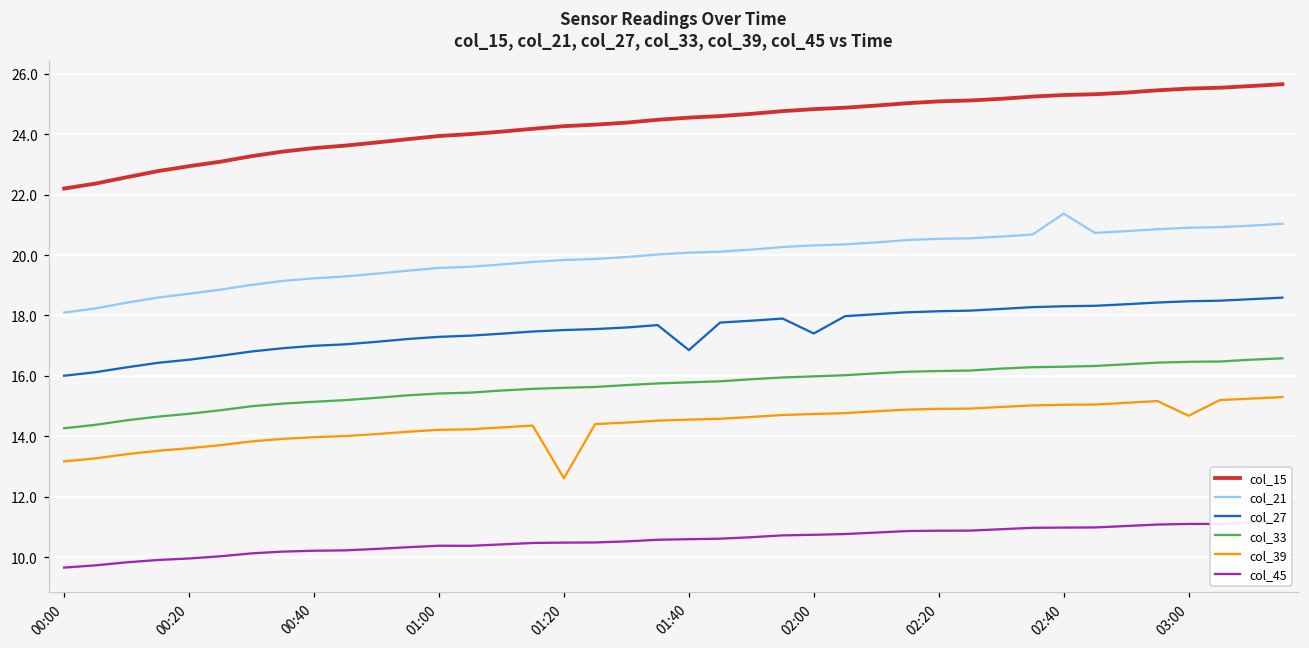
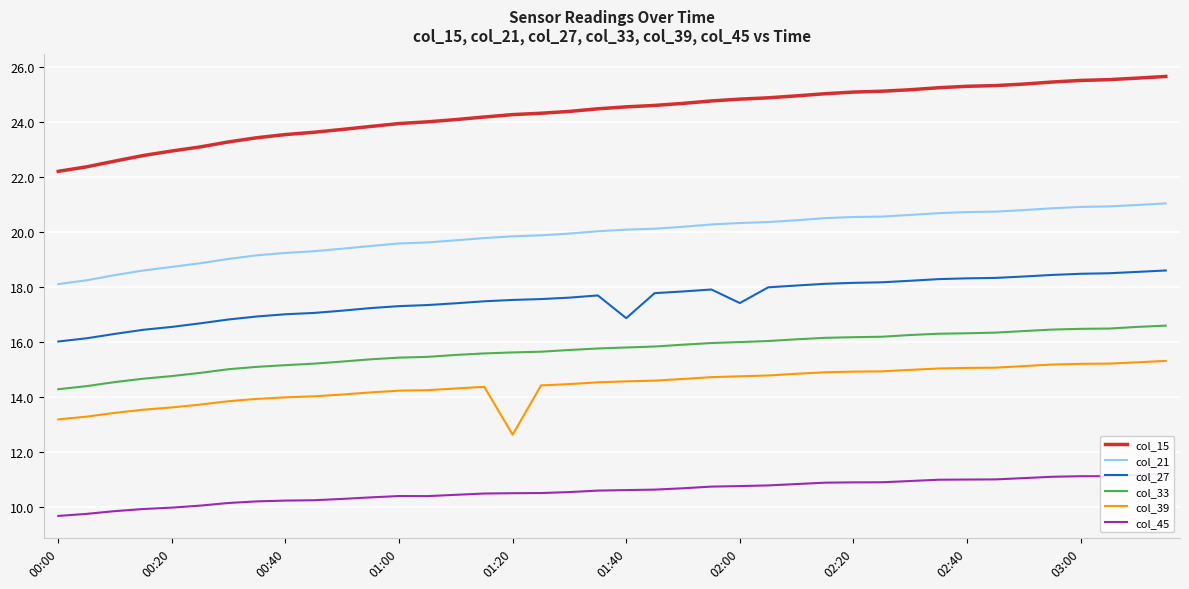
  {
    "col_15": {
      "00:00": 22.2,
      "00:20": 22.9,
      "00:40": 23.5,
      "01:00": 23.9,
      "01:20": 24.3,
      "01:40": 24.5,
      "02:00": 24.8,
      "02:20": 25.1,
      "02:40": 25.3,
      "03:00": 25.5
    },
    "col_21": {
      "00:00": 18.1,
      "00:20": 18.7,
      "00:40": 19.2,
      "01:00": 19.6,
      "01:20": 19.8,
      "01:40": 20.1,
      "02:00": 20.3,
      "02:20": 20.5,
-     "02:40": 21.4,
+     "02:40": 20.7,
      "03:00": 20.9
    },
    "col_27": {
      "00:00": 16.0,
      "00:20": 16.5,
      "00:40": 17.0,
      "01:00": 17.3,
      "01:20": 17.5,
      "01:40": 16.9,
      "02:00": 17.4,
      "02:20": 18.1,
      "02:40": 18.3,
      "03:00": 18.5
    },
    "col_33": {
      "00:00": 14.3,
      "00:20": 14.7,
      "00:40": 15.1,
      "01:00": 15.4,
      "01:20": 15.6,
      "01:40": 15.8,
      "02:00": 16.0,
      "02:20": 16.2,
      "02:40": 16.3,
      "03:00": 16.5
    },
    "col_39": {
      "00:00": 13.2,
      "00:20": 13.6,
      "00:40": 14.0,
      "01:00": 14.2,
      "01:20": 12.6,
      "01:40": 14.6,
      "02:00": 14.7,
      "02:20": 14.9,
      "02:40": 15.0,
-     "03:00": 14.7
+     "03:00": 15.2
    },
    "col_45": {
      "00:00": 9.7,
      "00:20": 10.0,
      "00:40": 10.2,
      "01:00": 10.4,
      "01:20": 10.5,
      "01:40": 10.6,
      "02:00": 10.7,
      "02:20": 10.9,
      "02:40": 11.0,
      "03:00": 11.1
    }
  }
